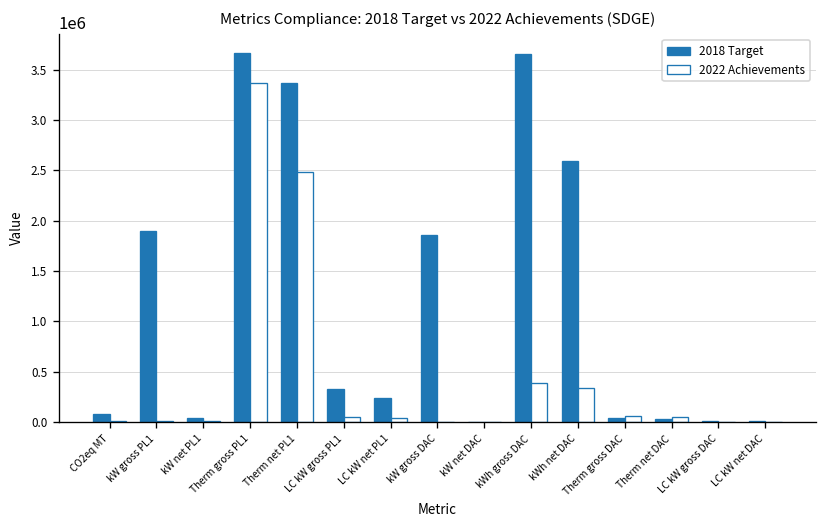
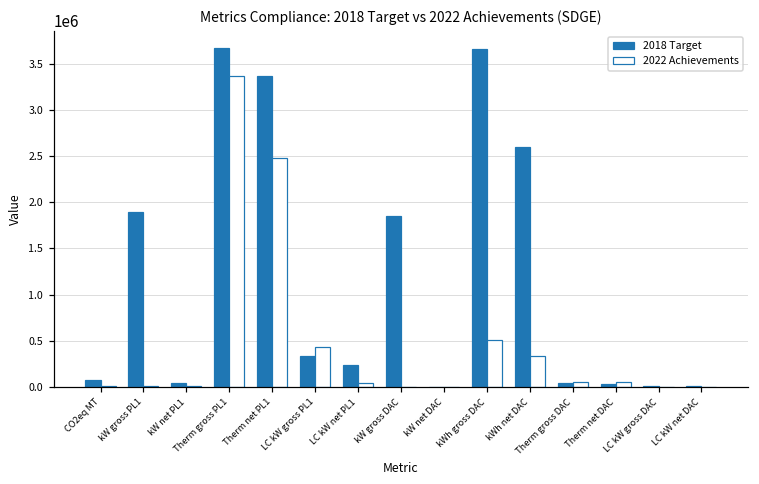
  {
    "2018 Target": {
      "CO2eq MT": 100000,
      "kW gross PL1": 1900000,
      "kW net PL1": 0,
      "Therm gross PL1": 3700000,
      "Therm net PL1": 3400000,
      "LC kW gross PL1": 300000,
      "LC kW net PL1": 200000,
      "kW gross DAC": 1900000,
      "kWh gross DAC": 3700000,
      "kWh net DAC": 2600000,
      "Therm gross DAC": 0
    },
    "2022 Achievements": {
      "Therm gross PL1": 3400000,
      "Therm net PL1": 2500000,
-     "LC kW gross PL1": 100000,
+     "LC kW gross PL1": 400000,
      "LC kW net PL1": 0,
-     "kWh gross DAC": 400000,
+     "kWh gross DAC": 500000,
      "kWh net DAC": 300000,
      "Therm gross DAC": 100000,
      "Therm net DAC": 0
    }
  }
